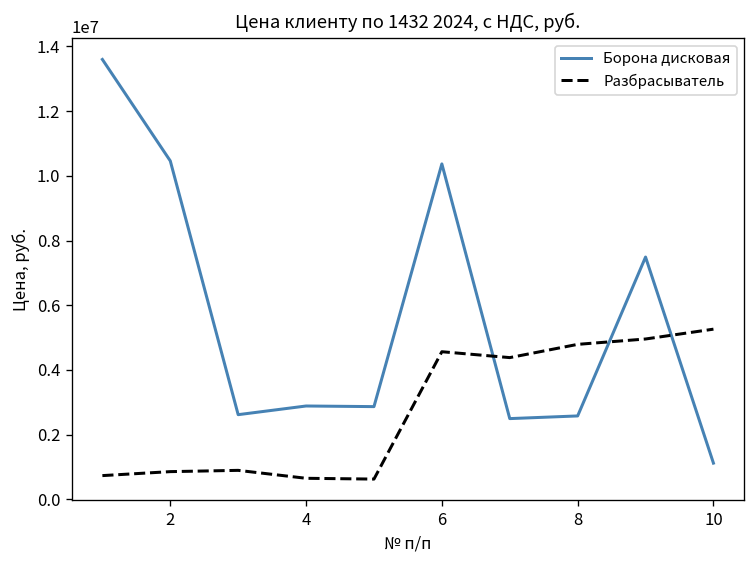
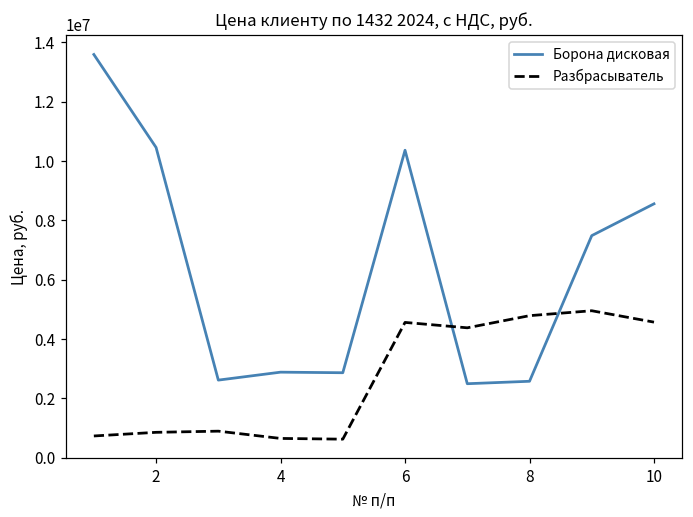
  {
    "Борона дисковая": {
      "2": 10500000,
      "4": 2900000,
      "6": 10400000,
      "8": 2600000,
-     "10": 1100000
+     "10": 8600000
    },
    "Разбрасыватель": {
      "2": 900000,
      "4": 700000,
      "6": 4600000,
      "8": 4800000,
-     "10": 5300000
+     "10": 4600000
    }
  }
